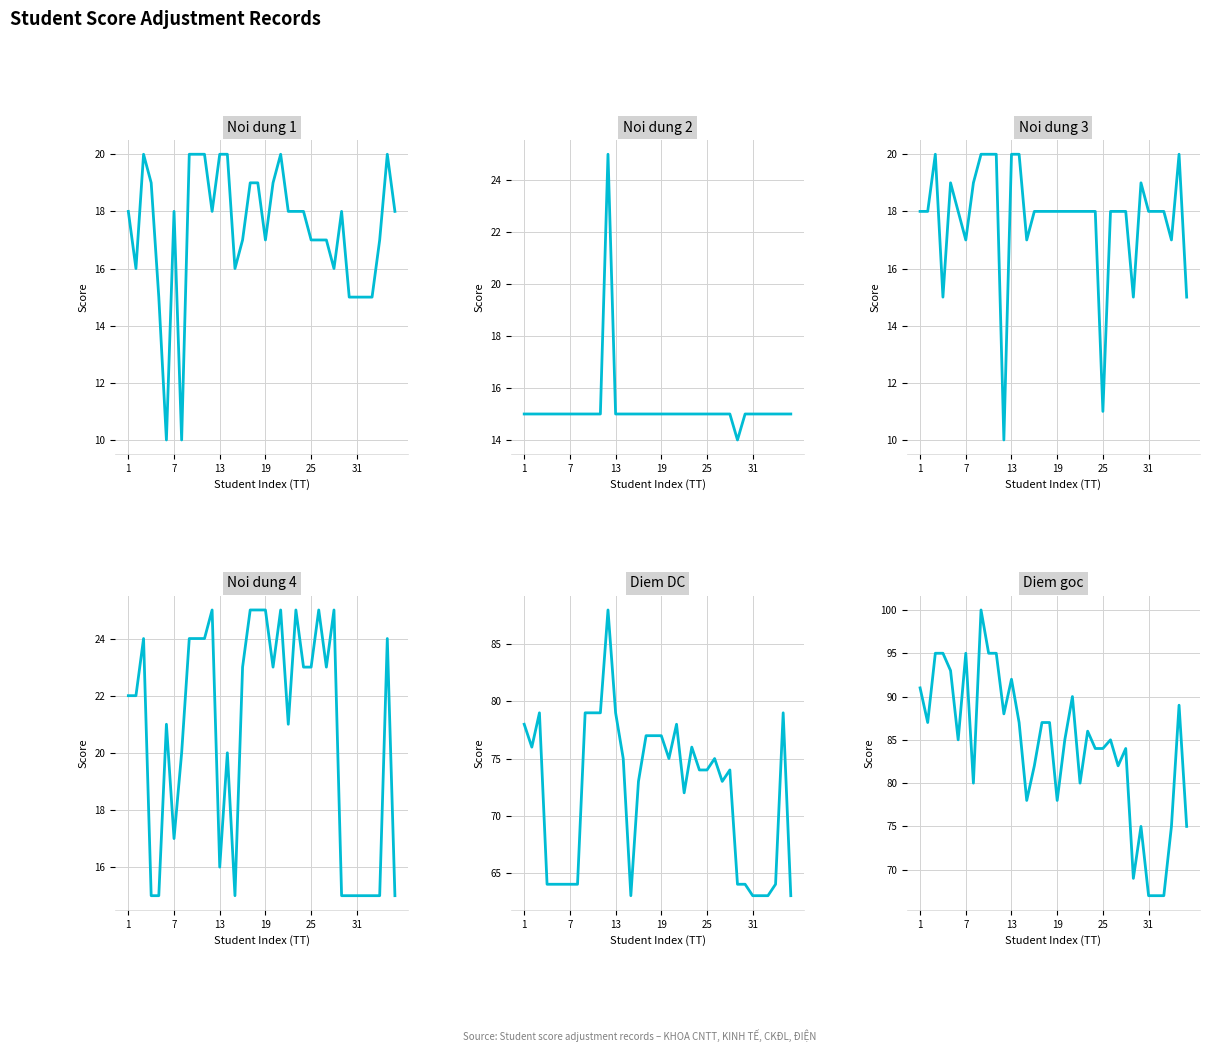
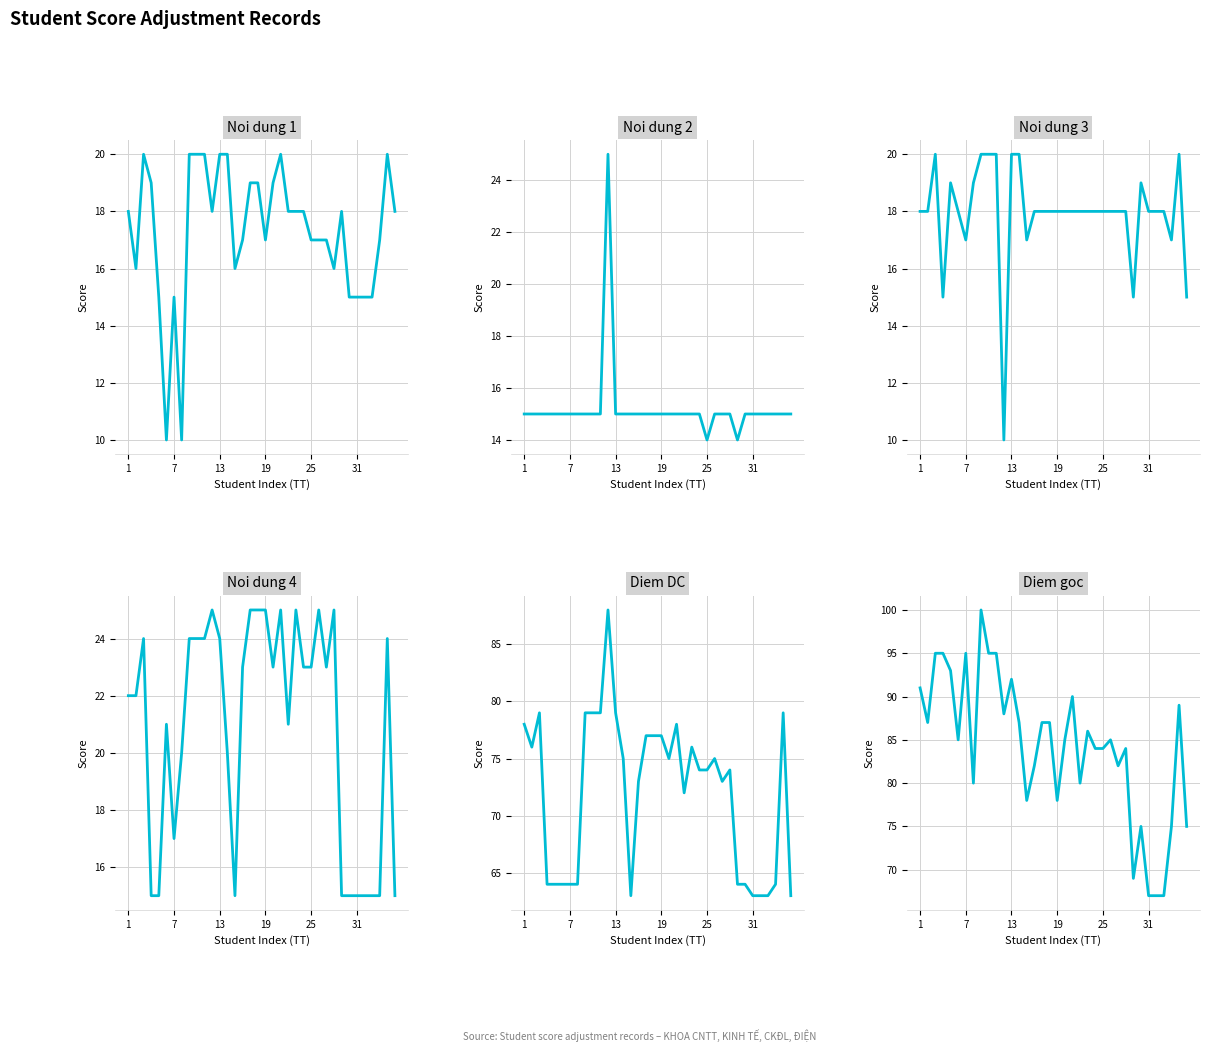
  {
    "Noi dung 1": {
      "1": 18,
-     "7": 18,
+     "7": 15,
      "13": 20,
      "19": 17,
      "25": 17,
      "31": 15
    },
    "Noi dung 2": {
      "1": 15,
      "7": 15,
      "13": 15,
      "19": 15,
-     "25": 15,
+     "25": 14,
      "31": 15
    },
    "Noi dung 3": {
      "1": 18,
      "7": 17,
      "13": 20,
      "19": 18,
-     "25": 11,
+     "25": 18,
      "31": 18
    },
    "Noi dung 4": {
      "1": 22,
      "7": 17,
-     "13": 16,
+     "13": 24,
      "19": 25,
      "25": 23,
      "31": 15
    },
    "Diem DC": {
      "1": 78.0,
      "7": 64.0,
      "13": 79.0,
      "19": 77.0,
      "25": 74.0,
      "31": 63.0
    },
    "Diem goc": {
      "1": 91,
      "7": 95,
      "13": 92,
      "19": 78,
      "25": 84,
      "31": 67
    }
  }
